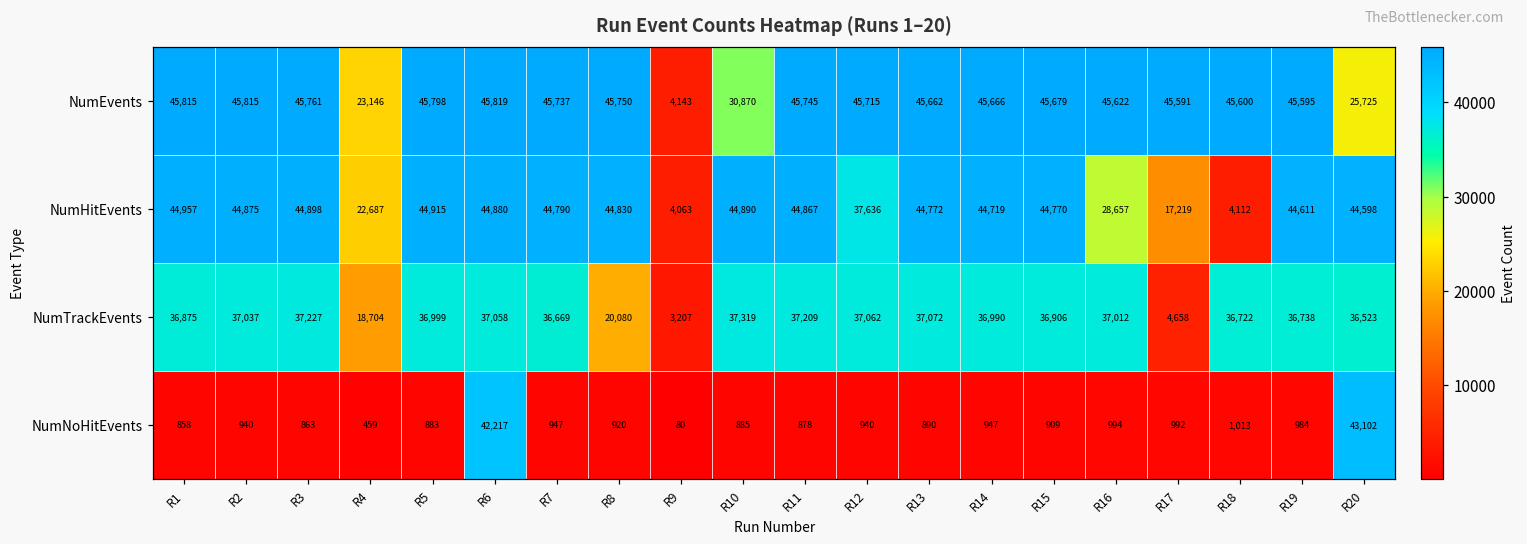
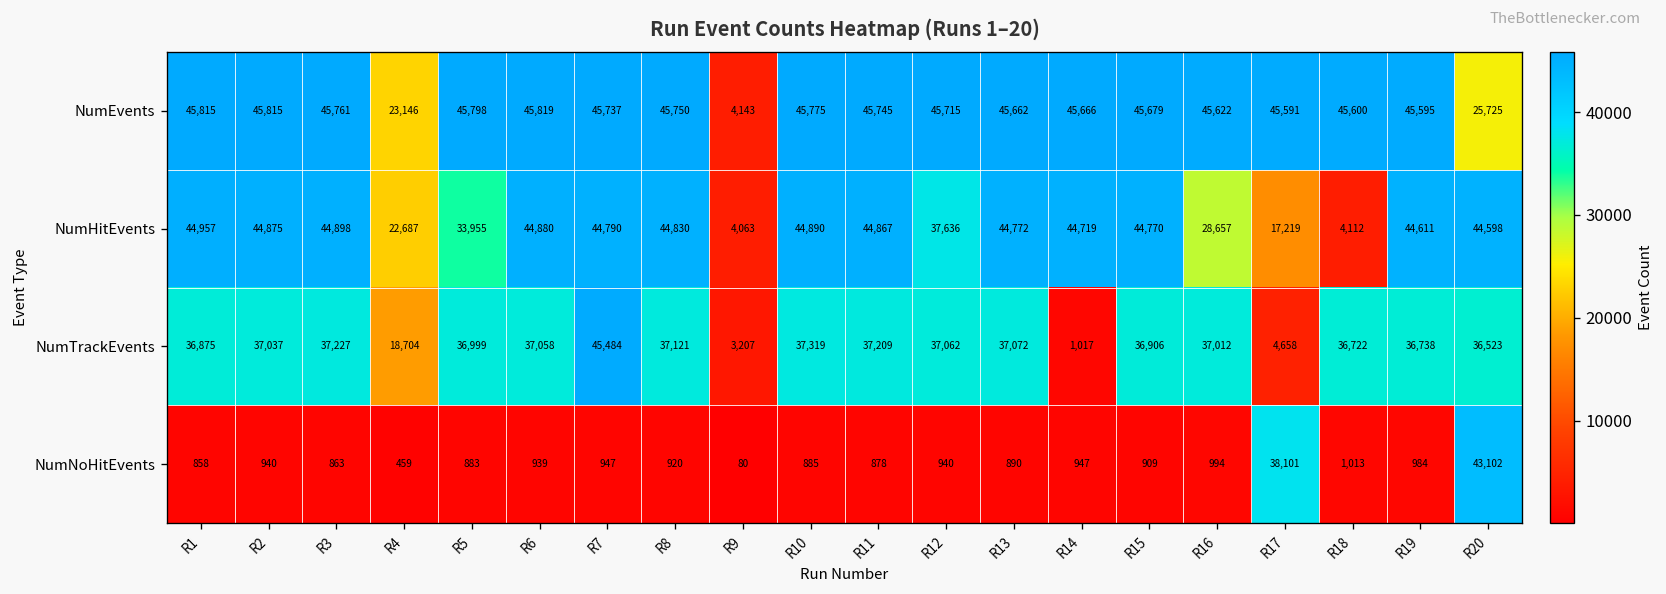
  {
    "NumEvents": {
      "R1": "45,815",
      "R2": "45,815",
      "R3": "45,761",
      "R4": "23,146",
      "R5": "45,798",
      "R6": "45,819",
      "R7": "45,737",
      "R8": "45,750",
      "R9": "4,143",
-     "R10": "30,870",
+     "R10": "45,775",
      "R11": "45,745",
      "R12": "45,715",
      "R13": "45,662",
      "R14": "45,666",
      "R15": "45,679",
      "R16": "45,622",
      "R17": "45,591",
      "R18": "45,600",
      "R19": "45,595",
      "R20": "25,725"
    },
    "NumHitEvents": {
      "R1": "44,957",
      "R2": "44,875",
      "R3": "44,898",
      "R4": "22,687",
-     "R5": "44,915",
+     "R5": "33,955",
      "R6": "44,880",
      "R7": "44,790",
      "R8": "44,830",
      "R9": "4,063",
      "R10": "44,890",
      "R11": "44,867",
      "R12": "37,636",
      "R13": "44,772",
      "R14": "44,719",
      "R15": "44,770",
      "R16": "28,657",
      "R17": "17,219",
      "R18": "4,112",
      "R19": "44,611",
      "R20": "44,598"
    },
    "NumTrackEvents": {
      "R1": "36,875",
      "R2": "37,037",
      "R3": "37,227",
      "R4": "18,704",
      "R5": "36,999",
      "R6": "37,058",
-     "R7": "36,669",
-     "R8": "20,080",
+     "R7": "45,484",
+     "R8": "37,121",
      "R9": "3,207",
      "R10": "37,319",
      "R11": "37,209",
      "R12": "37,062",
      "R13": "37,072",
-     "R14": "36,990",
+     "R14": "1,017",
      "R15": "36,906",
      "R16": "37,012",
      "R17": "4,658",
      "R18": "36,722",
      "R19": "36,738",
      "R20": "36,523"
    },
    "NumNoHitEvents": {
      "R1": "858",
      "R2": "940",
      "R3": "863",
      "R4": "459",
      "R5": "883",
-     "R6": "42,217",
+     "R6": "939",
      "R7": "947",
      "R8": "920",
      "R9": "80",
      "R10": "885",
      "R11": "878",
      "R12": "940",
      "R13": "890",
      "R14": "947",
      "R15": "909",
      "R16": "994",
-     "R17": "992",
+     "R17": "38,101",
      "R18": "1,013",
      "R19": "984",
      "R20": "43,102"
    }
  }
